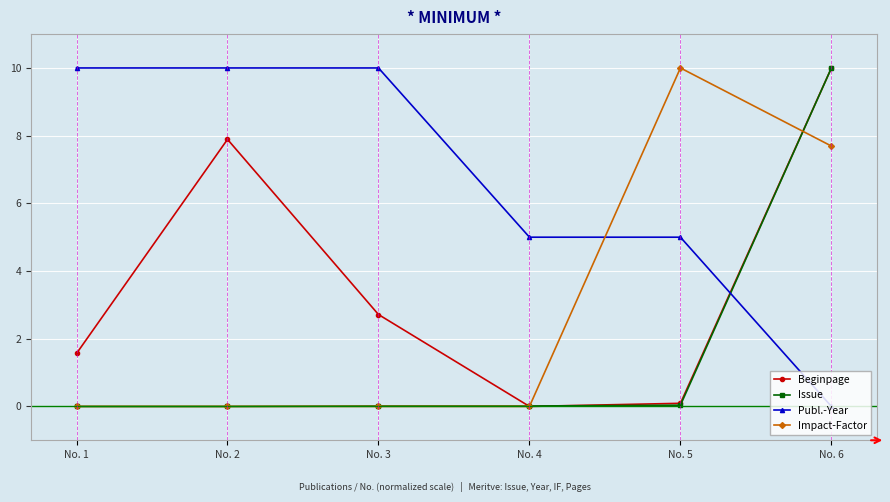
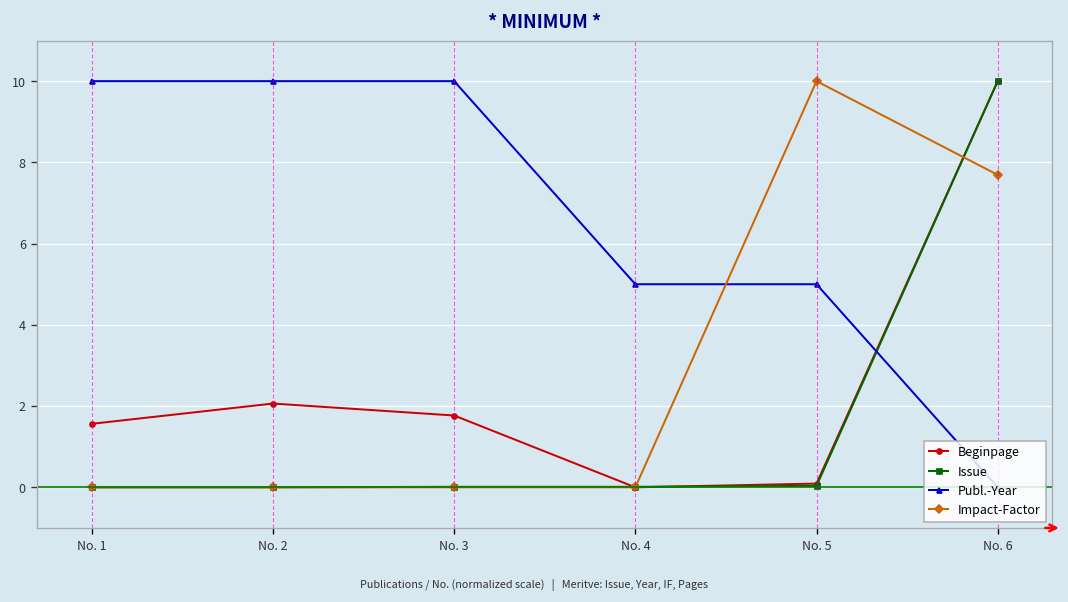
  {
    "Beginpage": {
      "No. 1": 1.6,
-     "No. 2": 7.9,
-     "No. 3": 2.7
+     "No. 2": 2.1,
+     "No. 3": 1.8
    },
    "Publ.-Year": {
      "No. 1": 10.0,
      "No. 2": 10.0,
      "No. 3": 10.0,
      "No. 4": 5.0,
      "No. 5": 5.0
    },
    "Impact-Factor": {
      "No. 5": 10.0,
      "No. 6": 7.7
    }
  }
